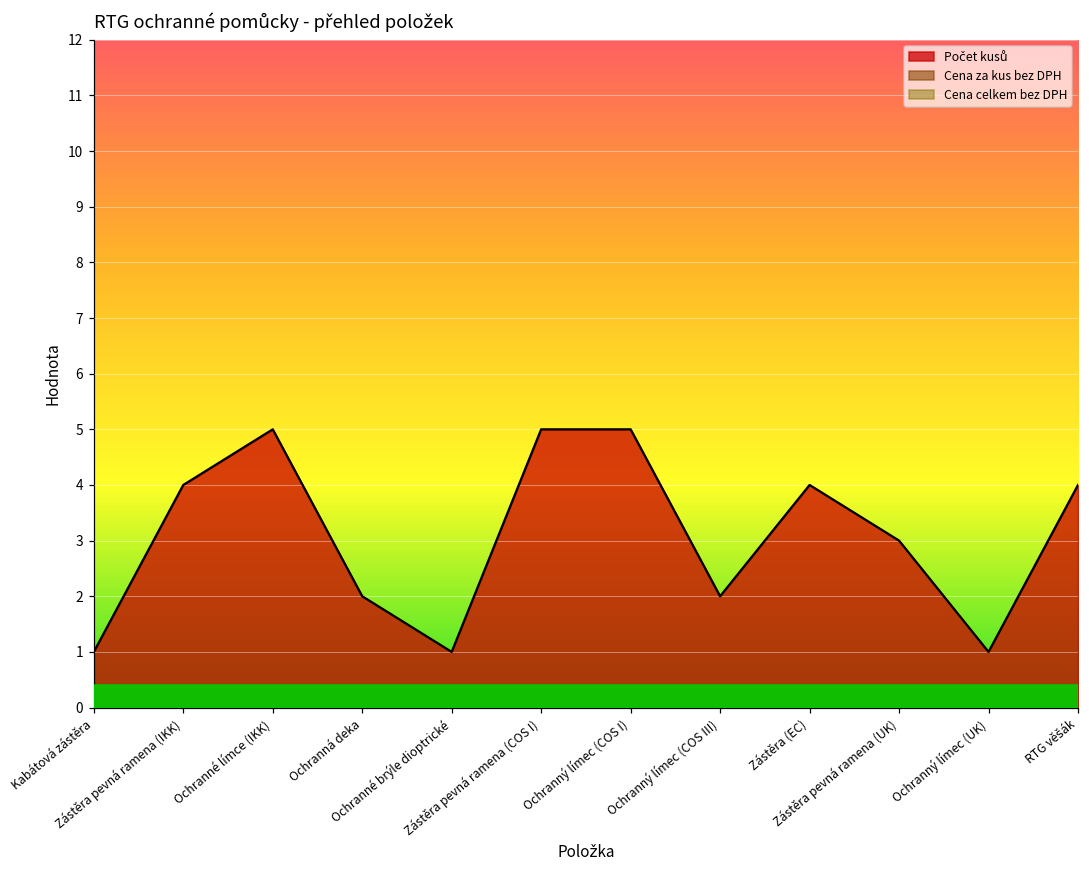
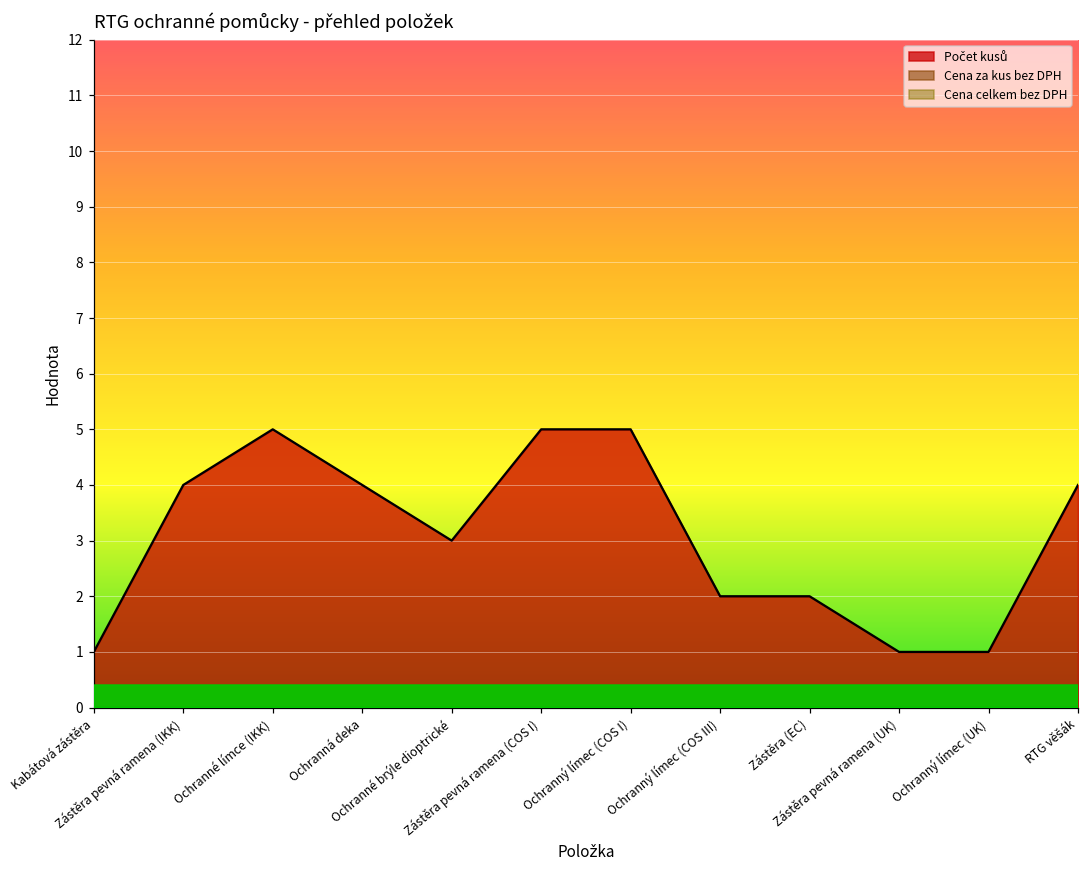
  {
    "Počet kusů": {
      "Kabátová zástěra": 1,
      "Zástěra pevná ramena (IKK)": 4,
      "Ochranné límce (IKK)": 5,
-     "Ochranná deka": 2,
-     "Ochranné brýle dioptrické": 1,
+     "Ochranná deka": 4,
+     "Ochranné brýle dioptrické": 3,
      "Zástěra pevná ramena (COS I)": 5,
      "Ochranný límec (COS I)": 5,
      "Ochranný límec (COS III)": 2,
-     "Zástěra (EC)": 4,
-     "Zástěra pevná ramena (UK)": 3,
+     "Zástěra (EC)": 2,
+     "Zástěra pevná ramena (UK)": 1,
      "Ochranný límec (UK)": 1,
      "RTG věšák": 4
    }
  }
